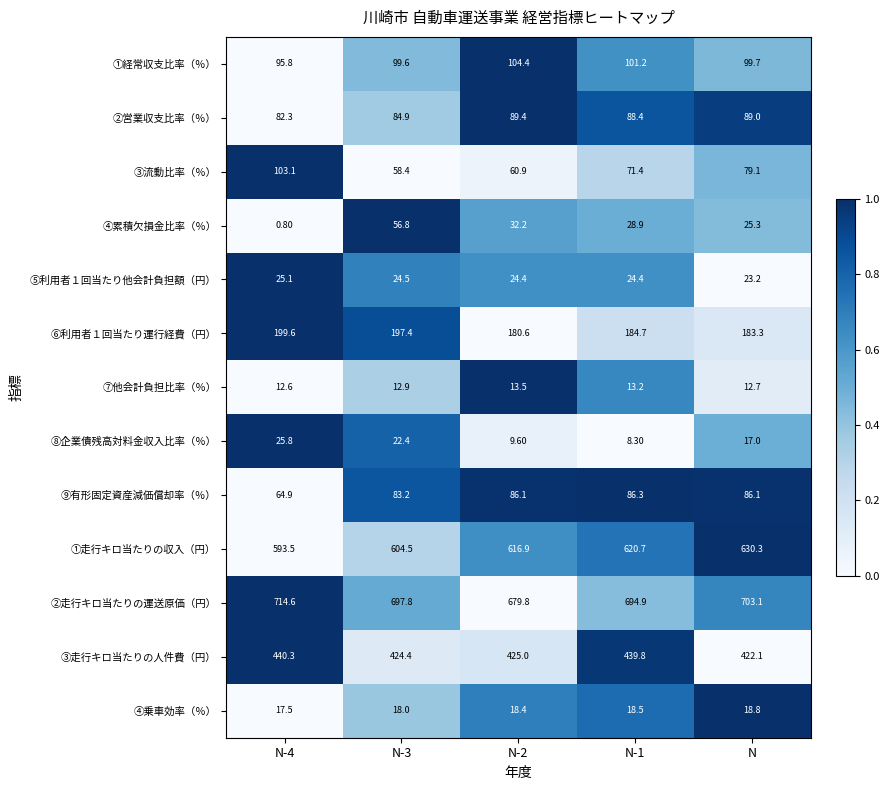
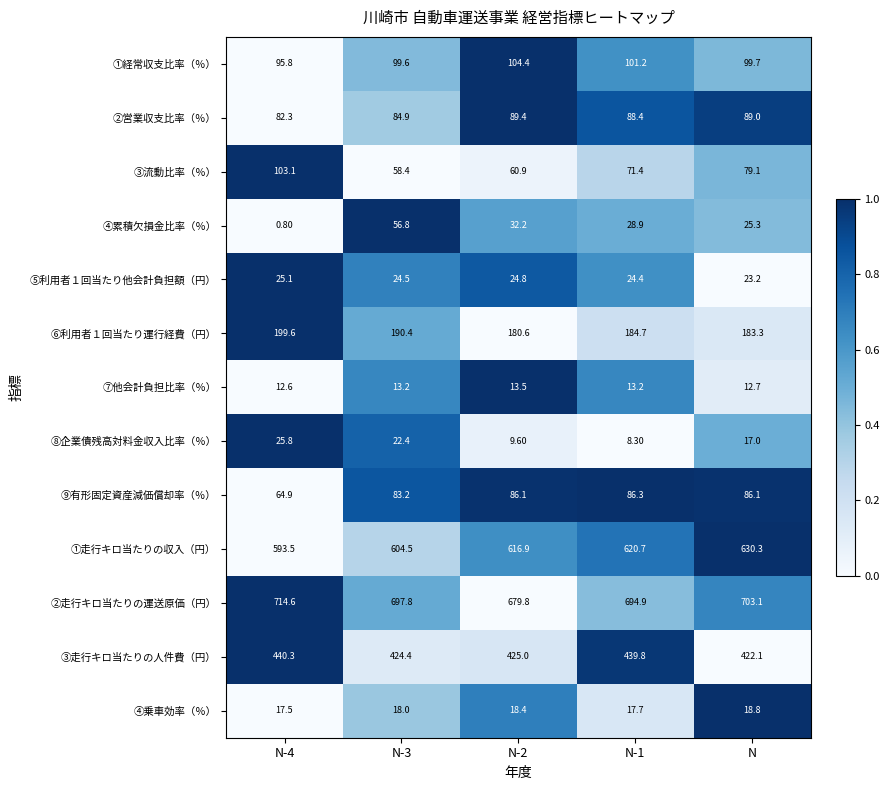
  {
    "①経常収支比率（％）": {
      "N-4": 95.8,
      "N-3": 99.6,
      "N-2": 104.4,
      "N-1": 101.2,
      "N": 99.7
    },
    "②営業収支比率（％）": {
      "N-4": 82.3,
      "N-3": 84.9,
      "N-2": 89.4,
      "N-1": 88.4,
      "N": 89.0
    },
    "③流動比率（％）": {
      "N-4": 103.1,
      "N-3": 58.4,
      "N-2": 60.9,
      "N-1": 71.4,
      "N": 79.1
    },
    "④累積欠損金比率（％）": {
      "N-4": 0.80,
      "N-3": 56.8,
      "N-2": 32.2,
      "N-1": 28.9,
      "N": 25.3
    },
    "⑤利用者１回当たり他会計負担額（円）": {
      "N-4": 25.1,
      "N-3": 24.5,
-     "N-2": 24.4,
+     "N-2": 24.8,
      "N-1": 24.4,
      "N": 23.2
    },
    "⑥利用者１回当たり運行経費（円）": {
      "N-4": 199.6,
-     "N-3": 197.4,
+     "N-3": 190.4,
      "N-2": 180.6,
      "N-1": 184.7,
      "N": 183.3
    },
    "⑦他会計負担比率（％）": {
      "N-4": 12.6,
-     "N-3": 12.9,
+     "N-3": 13.2,
      "N-2": 13.5,
      "N-1": 13.2,
      "N": 12.7
    },
    "⑧企業債残高対料金収入比率（％）": {
      "N-4": 25.8,
      "N-3": 22.4,
      "N-2": 9.60,
      "N-1": 8.30,
      "N": 17.0
    },
    "⑨有形固定資産減価償却率（％）": {
      "N-4": 64.9,
      "N-3": 83.2,
      "N-2": 86.1,
      "N-1": 86.3,
      "N": 86.1
    },
    "①走行キロ当たりの収入（円）": {
      "N-4": 593.5,
      "N-3": 604.5,
      "N-2": 616.9,
      "N-1": 620.7,
      "N": 630.3
    },
    "②走行キロ当たりの運送原価（円）": {
      "N-4": 714.6,
      "N-3": 697.8,
      "N-2": 679.8,
      "N-1": 694.9,
      "N": 703.1
    },
    "③走行キロ当たりの人件費（円）": {
      "N-4": 440.3,
      "N-3": 424.4,
      "N-2": 425.0,
      "N-1": 439.8,
      "N": 422.1
    },
    "④乗車効率（％）": {
      "N-4": 17.5,
      "N-3": 18.0,
      "N-2": 18.4,
-     "N-1": 18.5,
+     "N-1": 17.7,
      "N": 18.8
    }
  }
